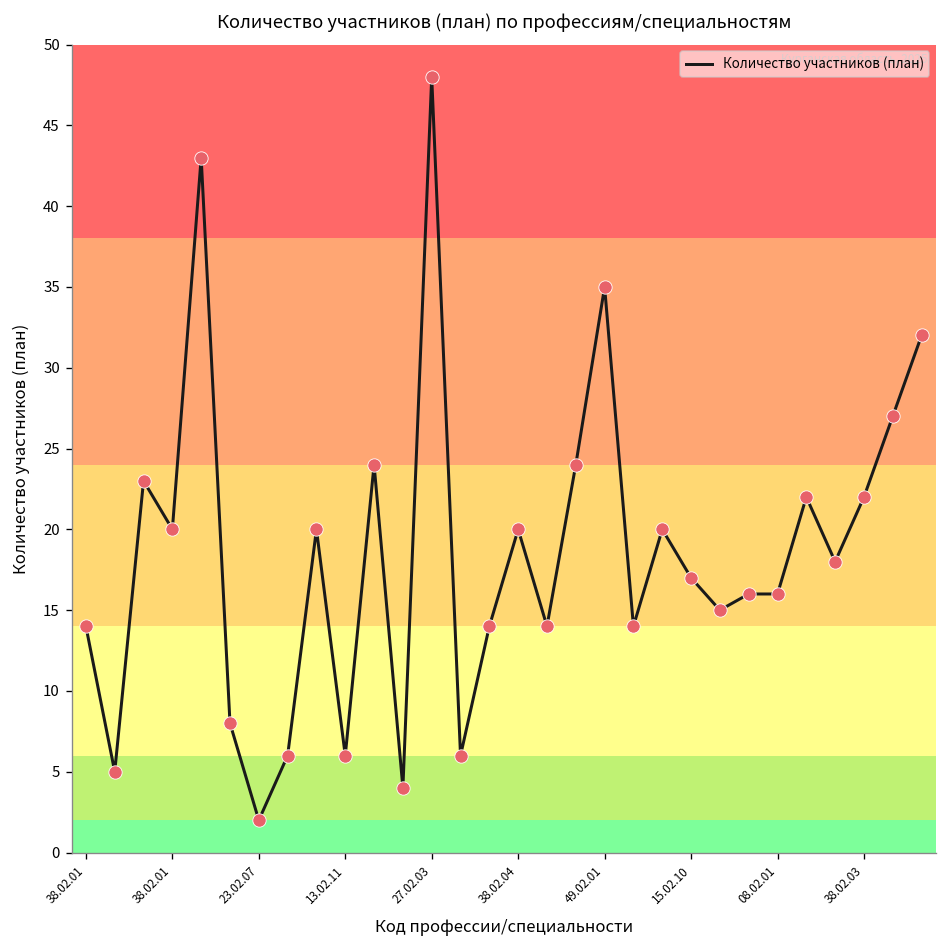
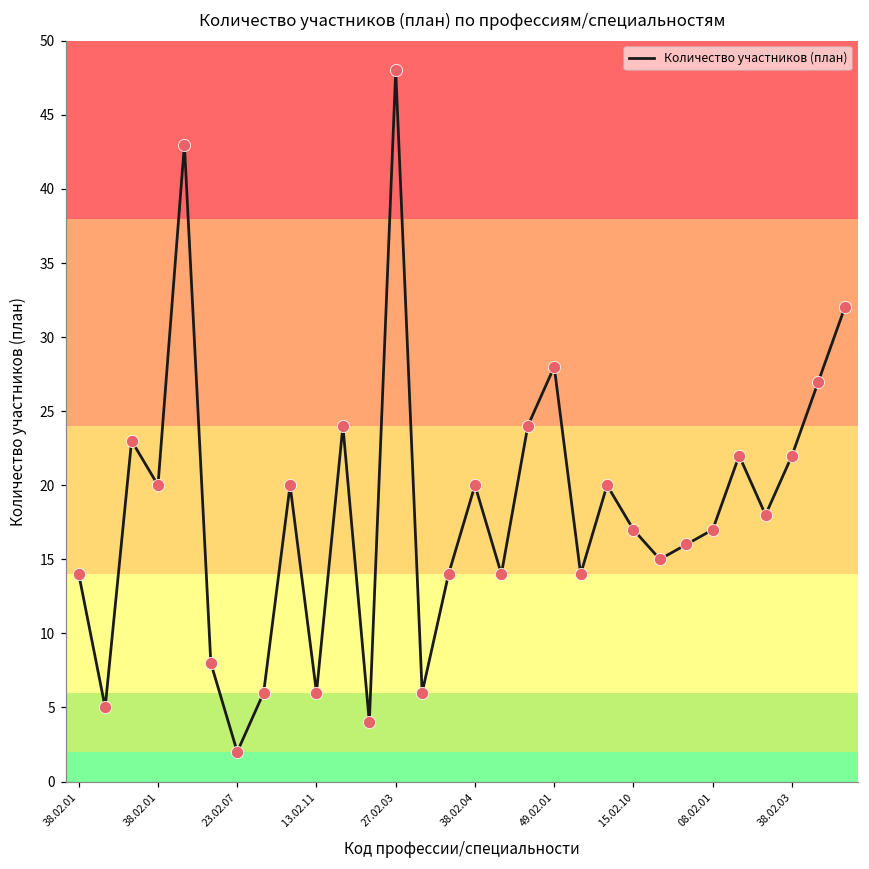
  {
    "27.02.03": 48,
-   "49.02.01": 35,
+   "49.02.01": 28,
    "15.02.10": 17,
-   "08.02.01": 16,
+   "08.02.01": 17,
    "38.02.03": 22
  }
